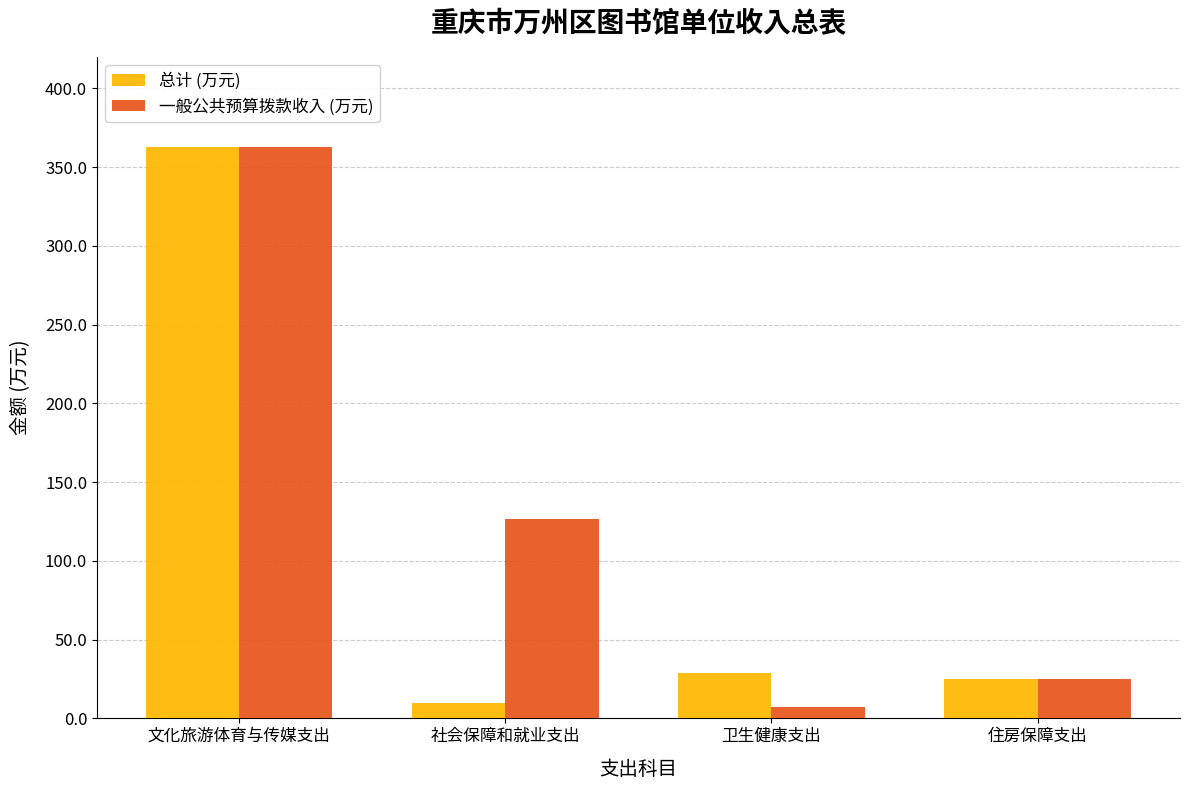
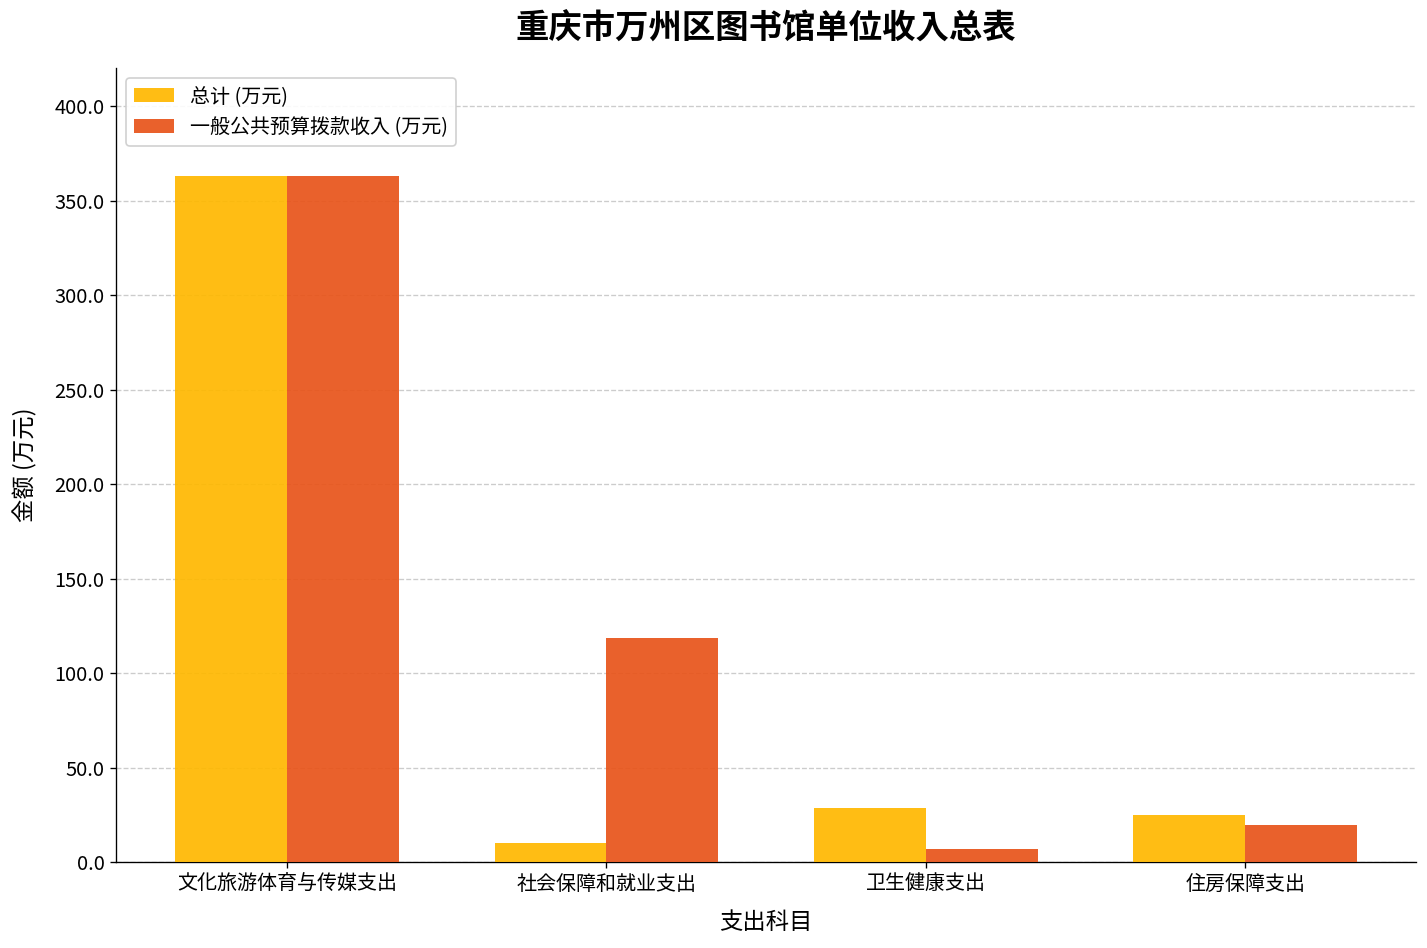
  {
    "总计 (万元)": {
      "文化旅游体育与传媒支出": 363,
      "社会保障和就业支出": 10,
      "卫生健康支出": 29,
      "住房保障支出": 25
    },
    "一般公共预算拨款收入 (万元)": {
      "文化旅游体育与传媒支出": 363,
-     "社会保障和就业支出": 127,
+     "社会保障和就业支出": 118,
      "卫生健康支出": 7,
-     "住房保障支出": 25
+     "住房保障支出": 20
    }
  }
